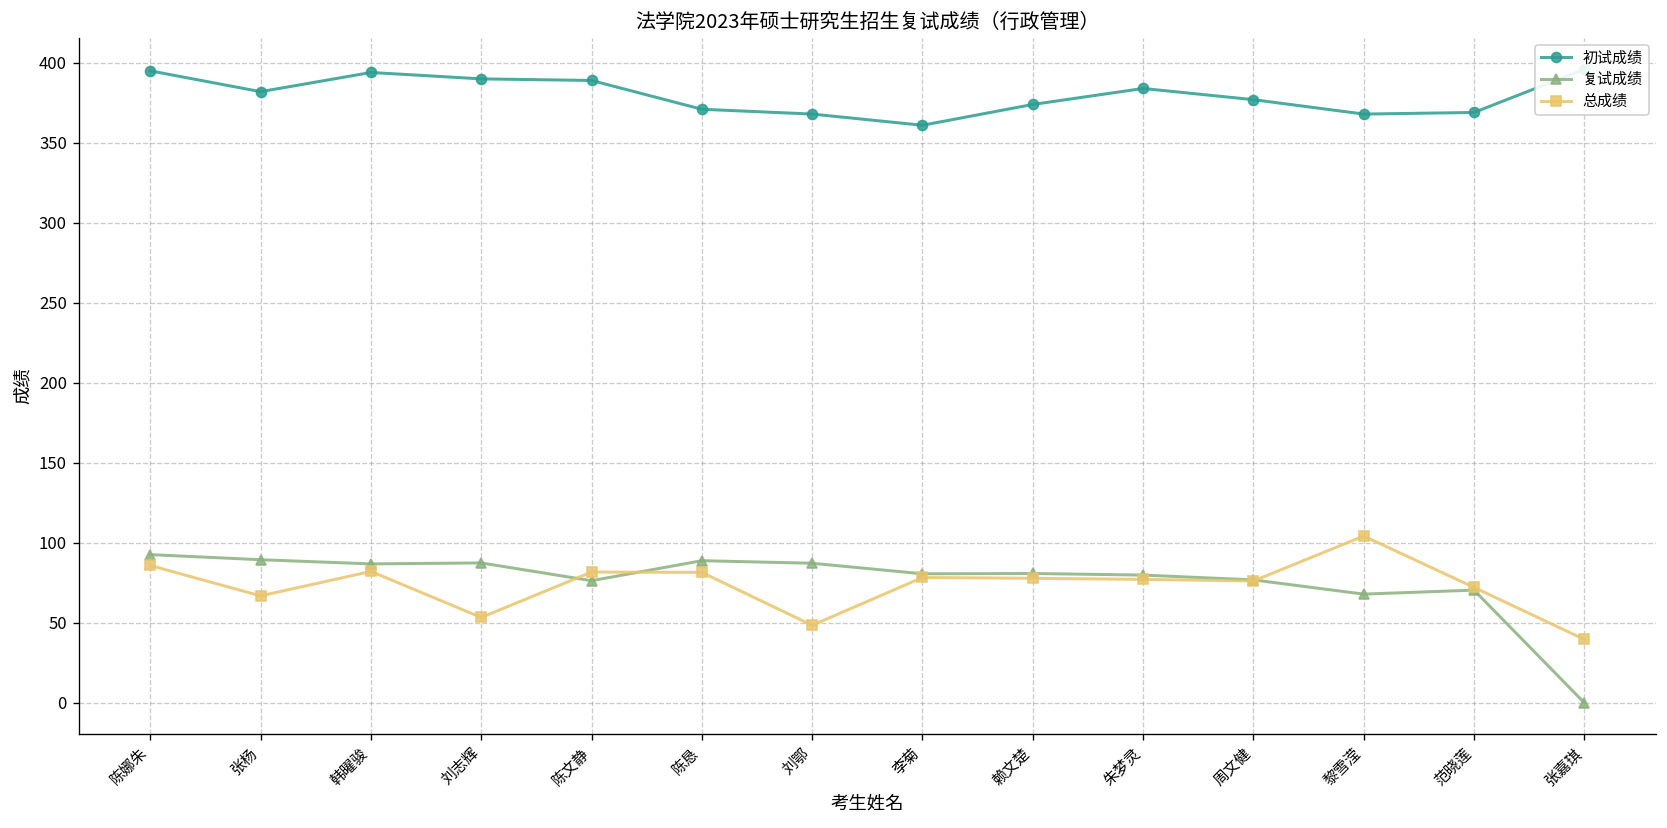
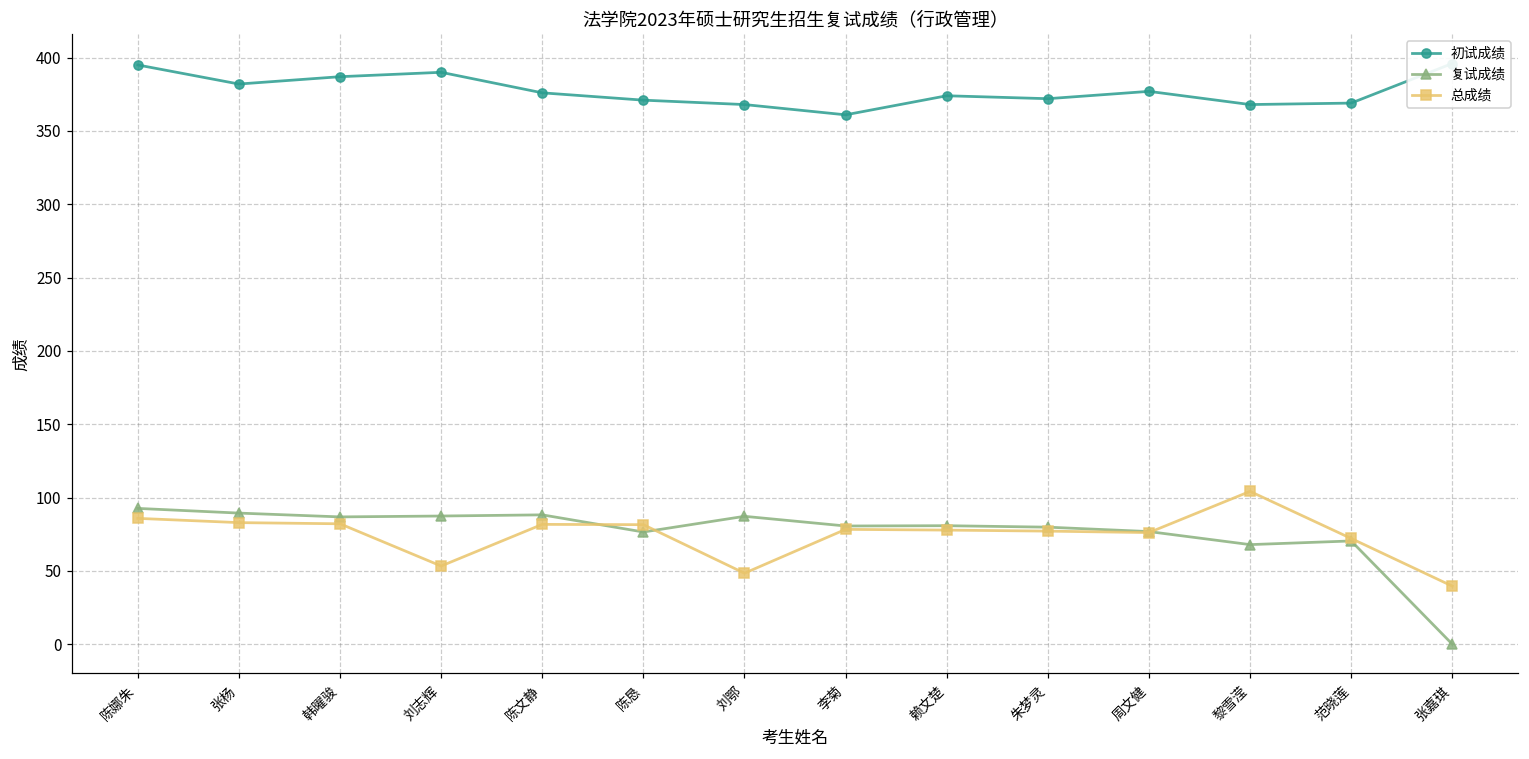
  {
    "初试成绩": {
      "陈娜朱": 395,
      "张杨": 382,
-     "韩曜骏": 394,
+     "韩曜骏": 387,
      "刘志辉": 390,
-     "陈文静": 389,
+     "陈文静": 376,
      "陈恳": 371,
      "刘鄂": 368,
      "李菊": 361,
      "赖文楚": 374,
-     "朱梦灵": 384,
+     "朱梦灵": 372,
      "周文健": 377,
      "黎雪滢": 368,
      "范晓莲": 369
    },
    "复试成绩": {
      "陈娜朱": 93,
      "张杨": 89,
      "韩曜骏": 87,
      "刘志辉": 87,
-     "陈文静": 76,
-     "陈恳": 89,
+     "陈文静": 88,
+     "陈恳": 77,
      "刘鄂": 87,
      "李菊": 81,
      "赖文楚": 81,
      "朱梦灵": 80,
      "黎雪滢": 68,
      "张嘉琪": 0
    },
    "总成绩": {
      "陈娜朱": 86,
-     "张杨": 67,
+     "张杨": 83,
      "韩曜骏": 82,
      "刘志辉": 53,
      "陈文静": 82,
      "陈恳": 82,
      "刘鄂": 48,
      "李菊": 78,
      "赖文楚": 78,
      "朱梦灵": 77,
      "黎雪滢": 104,
      "张嘉琪": 40
    }
  }
